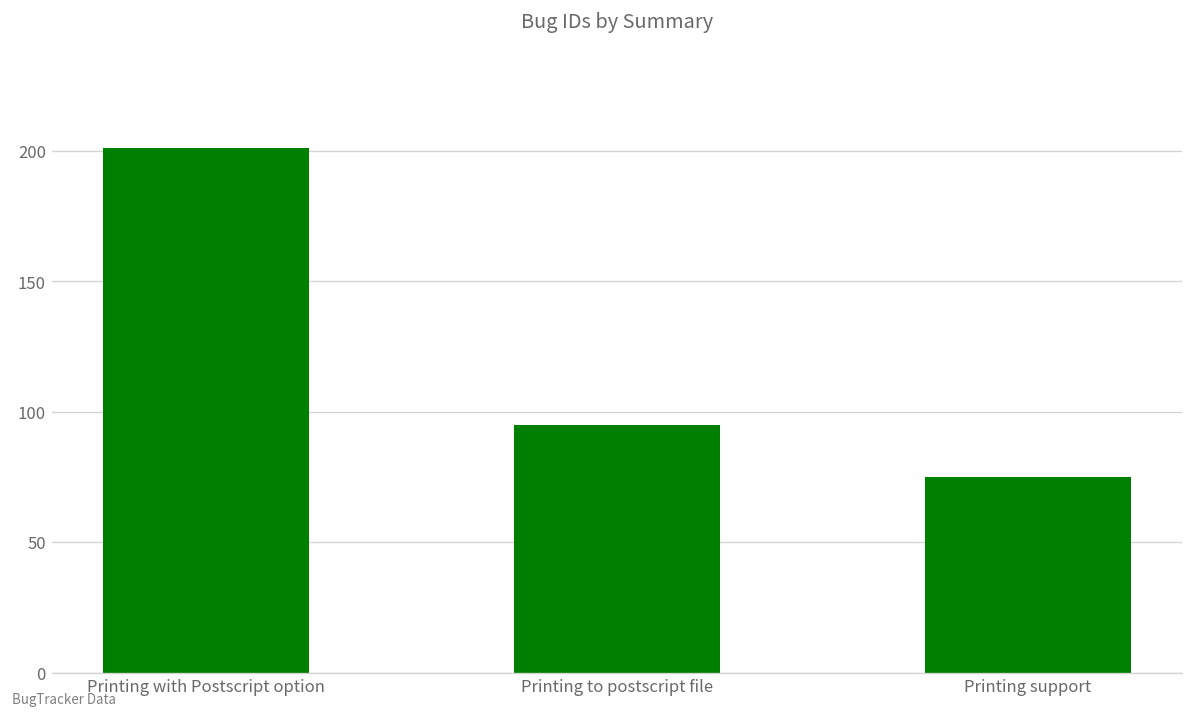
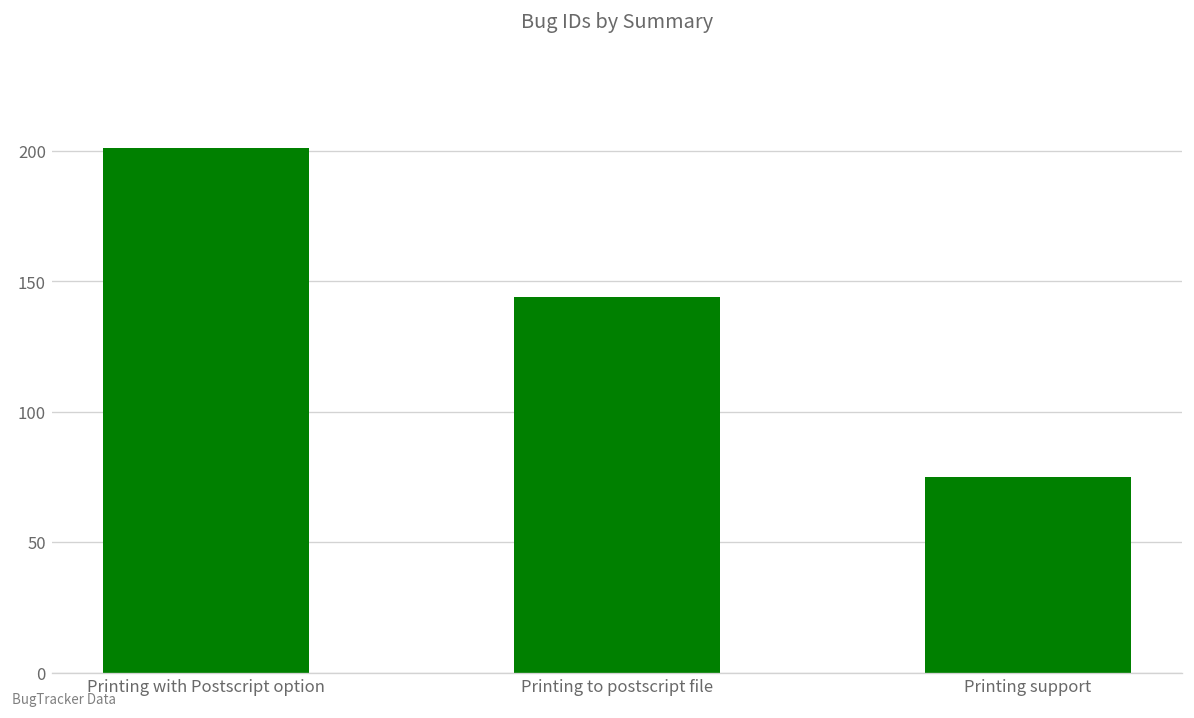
  {
    "Printing with Postscript option": 201,
-   "Printing to postscript file": 95,
+   "Printing to postscript file": 144,
    "Printing support": 75
  }
